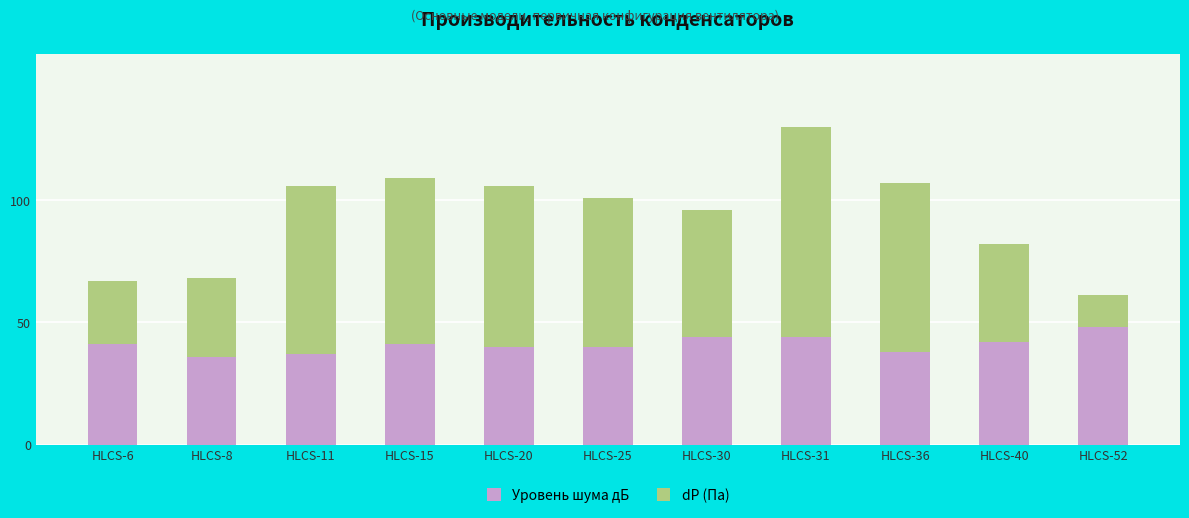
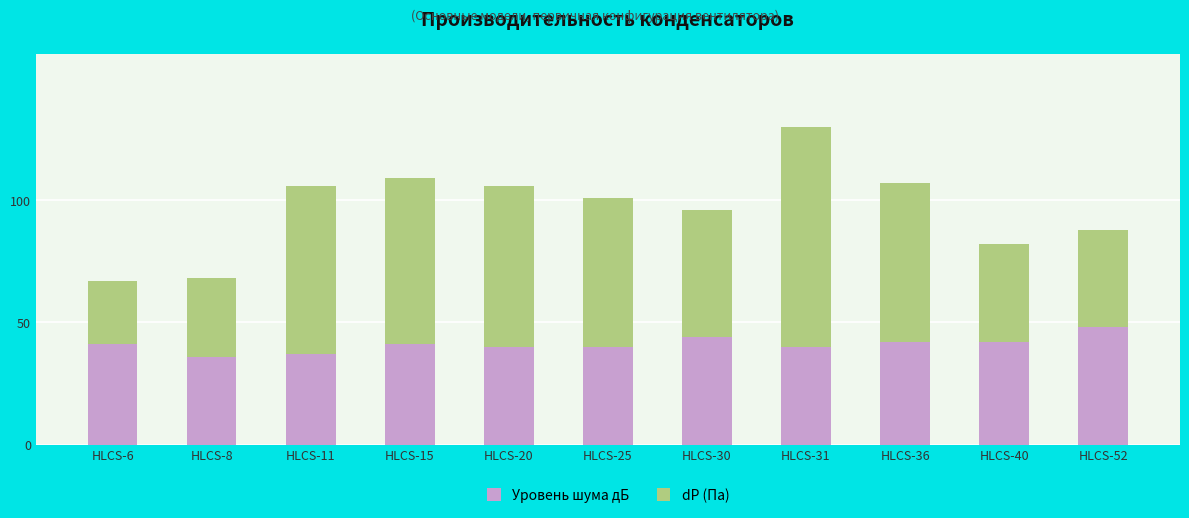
  {
    "Уровень шума дБ": {
-     "HLCS-31": 44,
-     "HLCS-36": 38
+     "HLCS-31": 40,
+     "HLCS-36": 42
    },
    "dP (Па)": {
      "HLCS-6": 67,
      "HLCS-8": 68,
      "HLCS-11": 106,
      "HLCS-15": 109,
      "HLCS-20": 106,
      "HLCS-25": 101,
      "HLCS-30": 96,
      "HLCS-31": 130,
      "HLCS-36": 107,
      "HLCS-40": 82,
-     "HLCS-52": 61
+     "HLCS-52": 88
    }
  }
